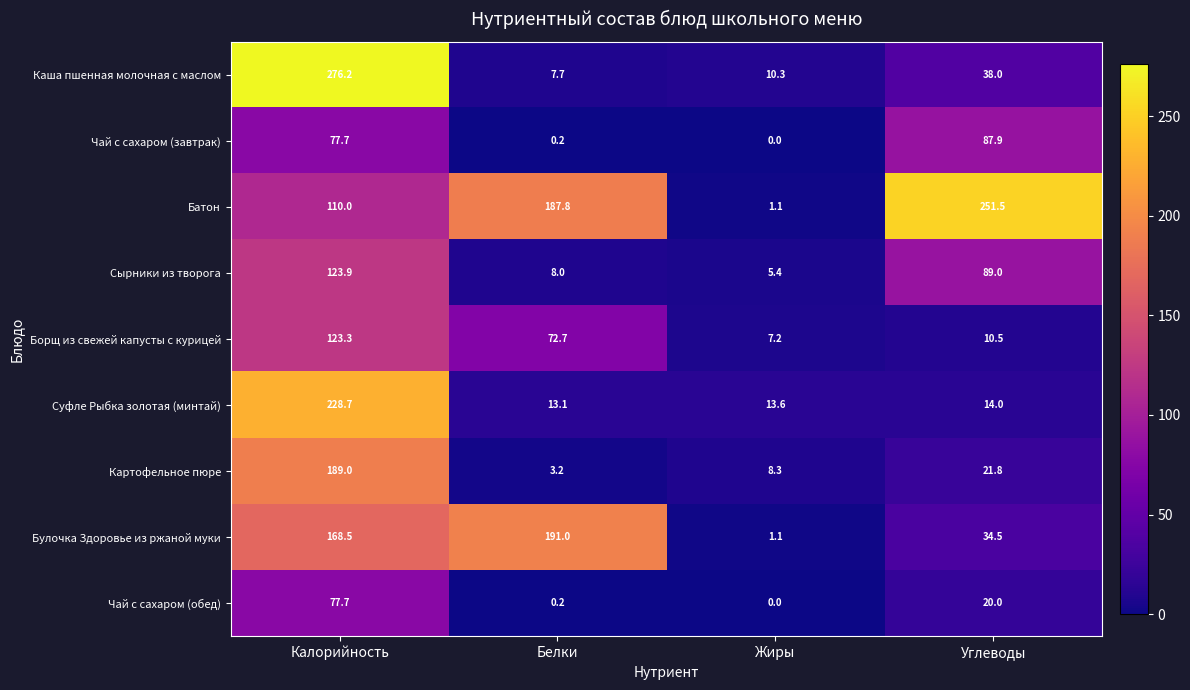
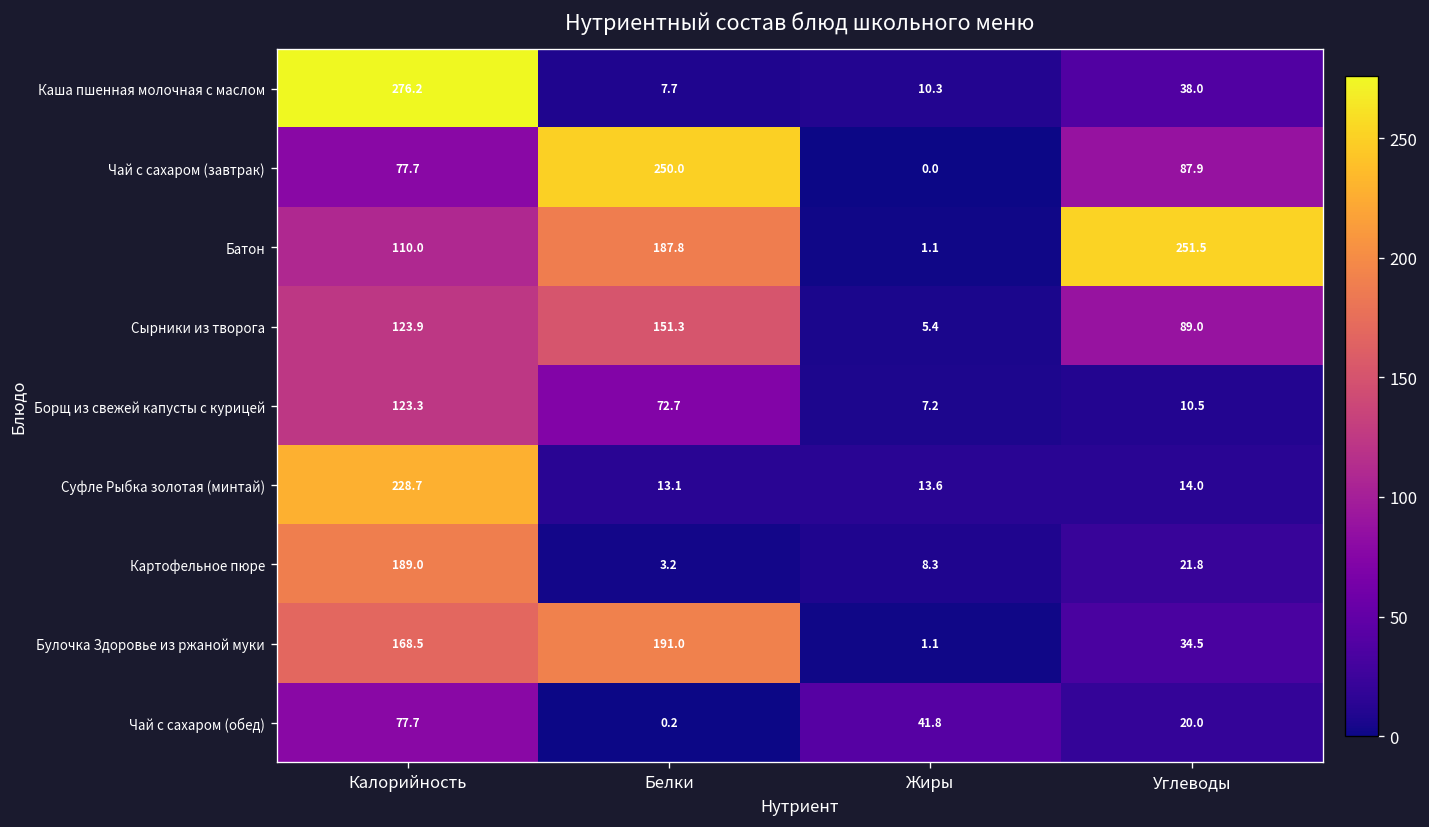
  {
    "Каша пшенная молочная с маслом": {
      "Калорийность": 276.2,
      "Белки": 7.7,
      "Жиры": 10.3,
      "Углеводы": 38.0
    },
    "Чай с сахаром (завтрак)": {
      "Калорийность": 77.7,
-     "Белки": 0.2,
+     "Белки": 250.0,
      "Жиры": 0.0,
      "Углеводы": 87.9
    },
    "Батон": {
      "Калорийность": 110.0,
      "Белки": 187.8,
      "Жиры": 1.1,
      "Углеводы": 251.5
    },
    "Сырники из творога": {
      "Калорийность": 123.9,
-     "Белки": 8.0,
+     "Белки": 151.3,
      "Жиры": 5.4,
      "Углеводы": 89.0
    },
    "Борщ из свежей капусты с курицей": {
      "Калорийность": 123.3,
      "Белки": 72.7,
      "Жиры": 7.2,
      "Углеводы": 10.5
    },
    "Суфле Рыбка золотая (минтай)": {
      "Калорийность": 228.7,
      "Белки": 13.1,
      "Жиры": 13.6,
      "Углеводы": 14.0
    },
    "Картофельное пюре": {
      "Калорийность": 189.0,
      "Белки": 3.2,
      "Жиры": 8.3,
      "Углеводы": 21.8
    },
    "Булочка Здоровье из ржаной муки": {
      "Калорийность": 168.5,
      "Белки": 191.0,
      "Жиры": 1.1,
      "Углеводы": 34.5
    },
    "Чай с сахаром (обед)": {
      "Калорийность": 77.7,
      "Белки": 0.2,
-     "Жиры": 0.0,
+     "Жиры": 41.8,
      "Углеводы": 20.0
    }
  }
